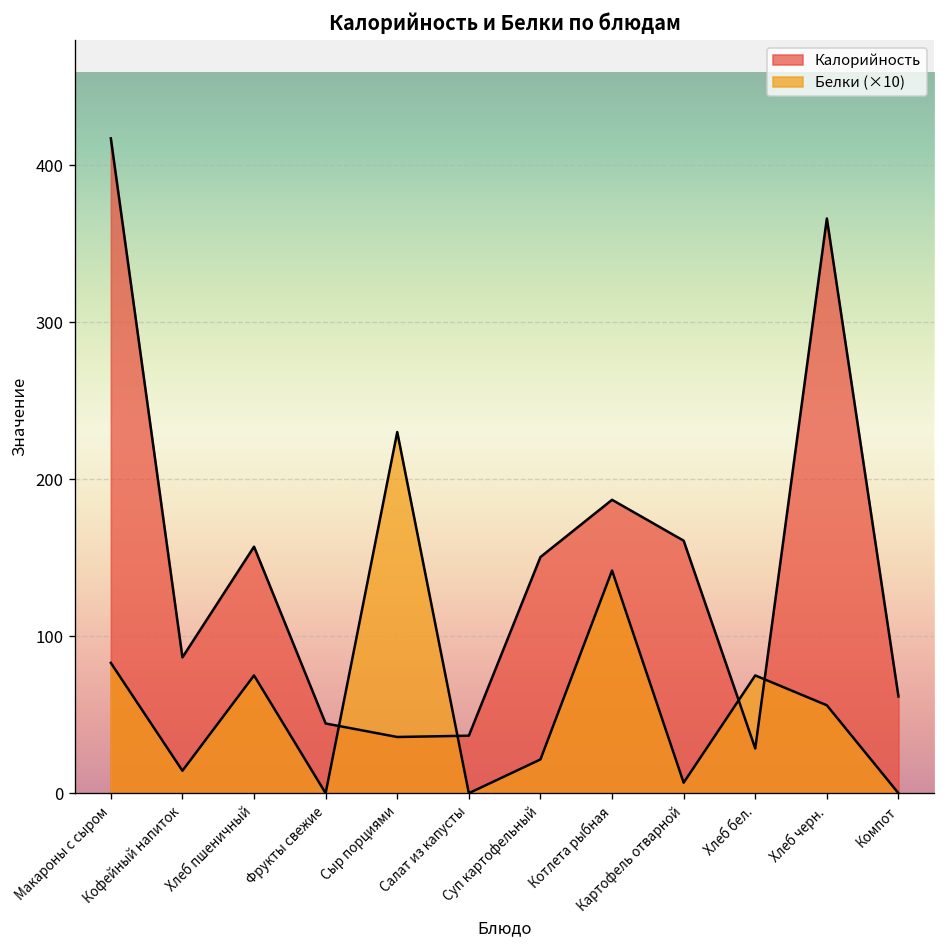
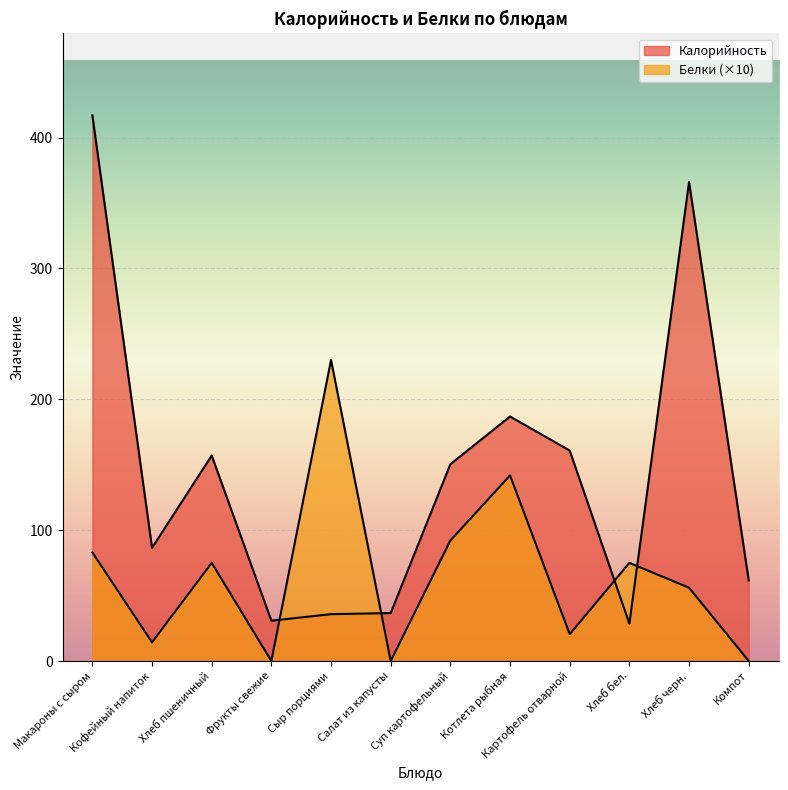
  {
    "Калорийность": {
      "Макароны с сыром": 417,
      "Кофейный напиток": 87,
      "Хлеб пшеничный": 157,
-     "Фрукты свежие": 44,
+     "Фрукты свежие": 31,
      "Сыр порциями": 36,
      "Салат из капусты": 37,
      "Суп картофельный": 150,
      "Котлета рыбная": 187,
      "Картофель отварной": 161,
      "Хлеб бел.": 29,
      "Хлеб черн.": 366,
      "Компот": 62
    },
    "Белки (×10)": {
      "Макароны с сыром": 83,
      "Кофейный напиток": 14,
      "Хлеб пшеничный": 75,
      "Фрукты свежие": 0,
      "Сыр порциями": 230,
      "Салат из капусты": 0,
-     "Суп картофельный": 22,
+     "Суп картофельный": 92,
      "Котлета рыбная": 142,
-     "Картофель отварной": 7,
+     "Картофель отварной": 21,
      "Хлеб бел.": 75,
      "Хлеб черн.": 56,
      "Компот": 0
    }
  }
